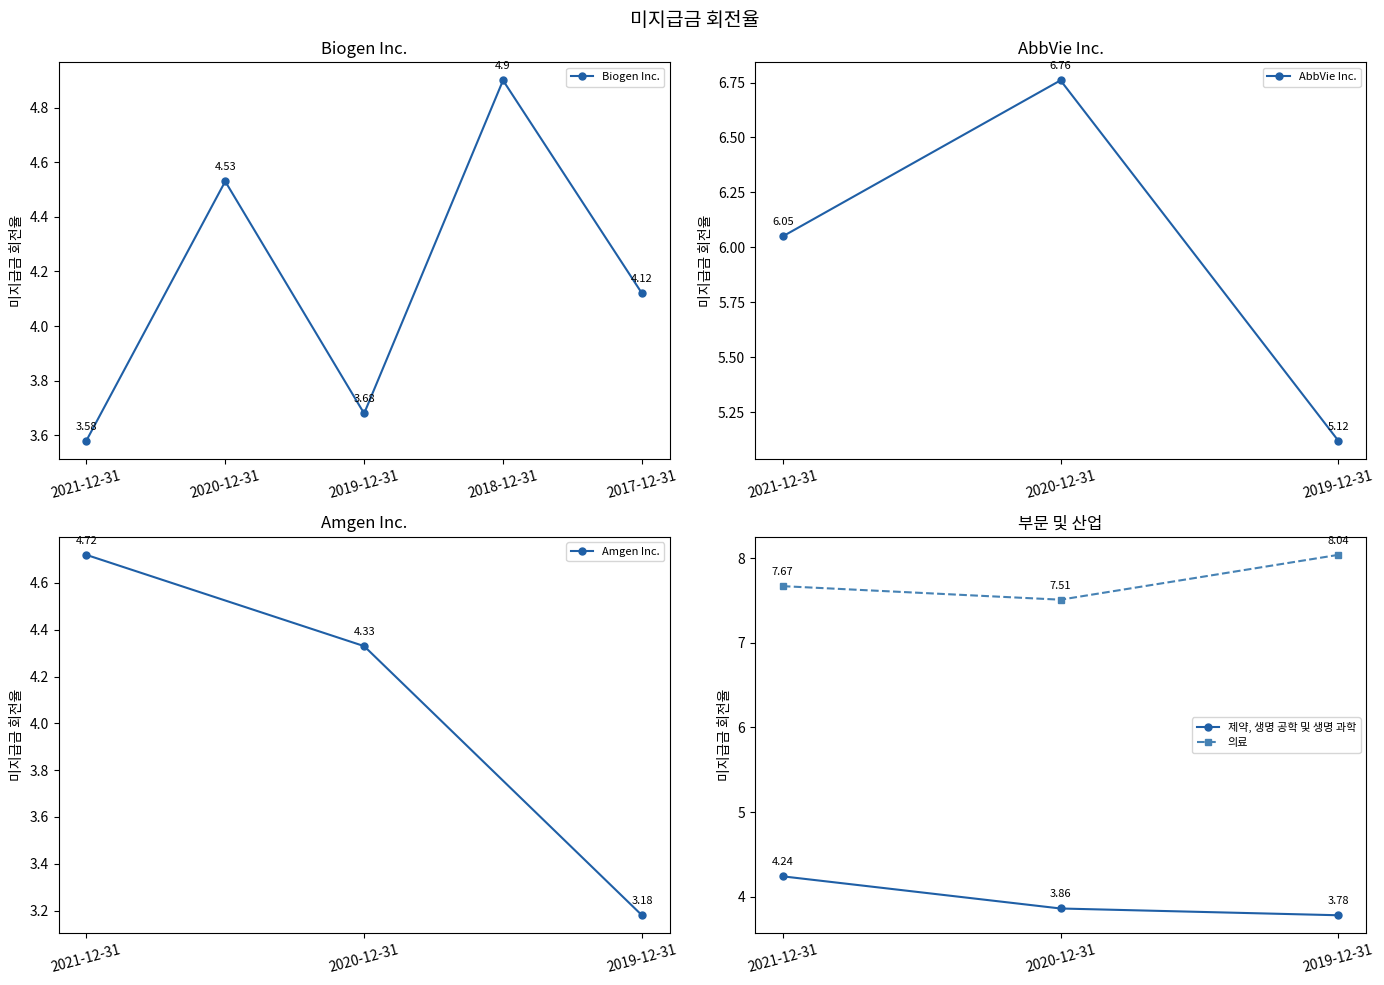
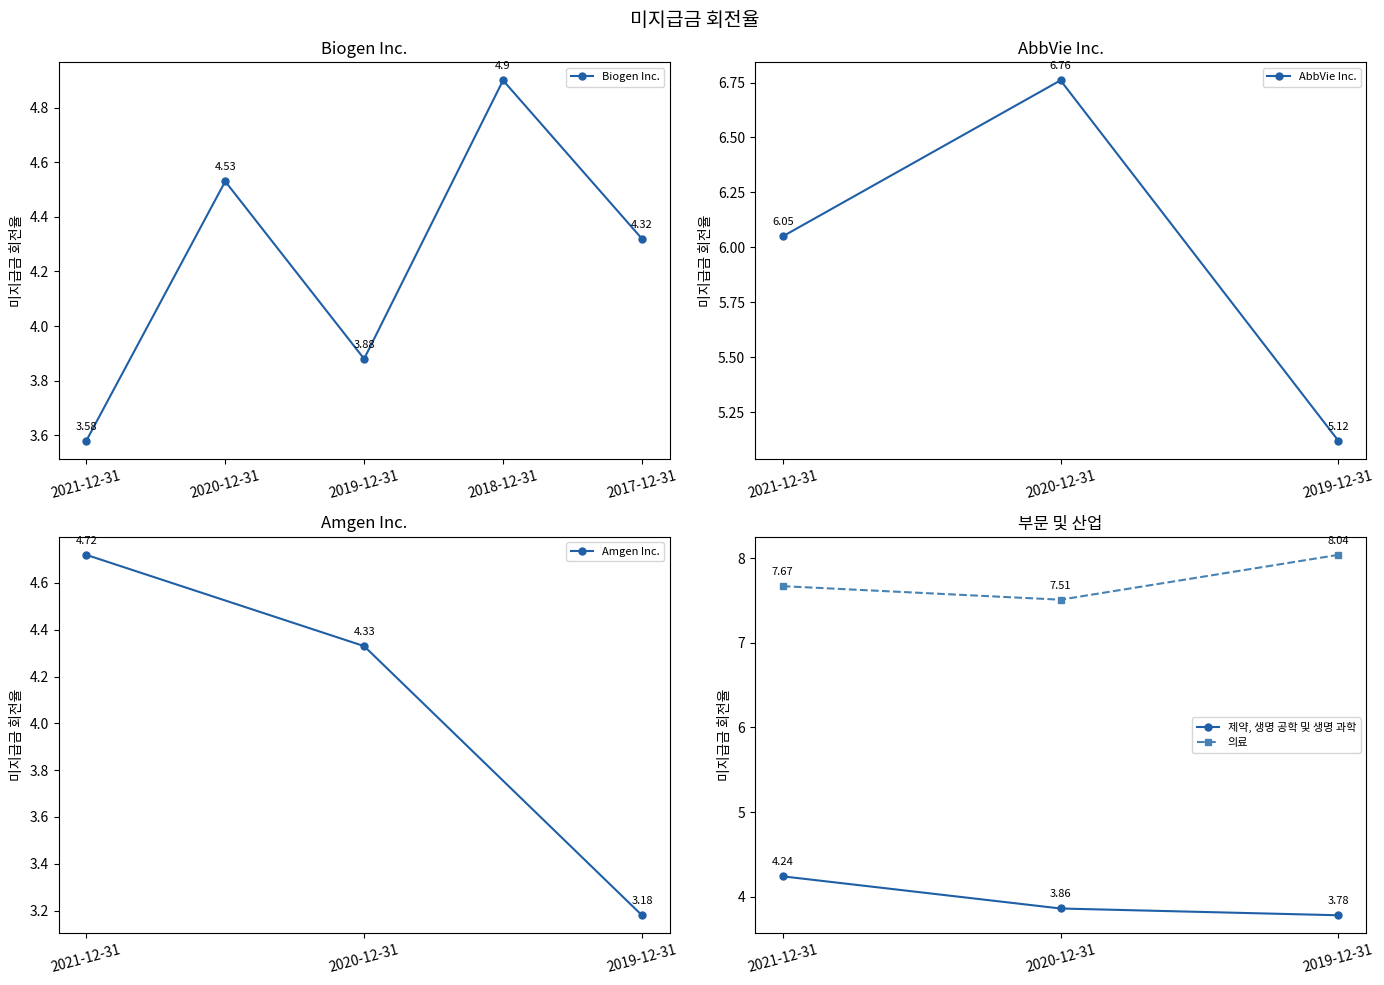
  {
    "Biogen Inc.": {
      "2021-12-31": 3.58,
      "2020-12-31": 4.53,
-     "2019-12-31": 3.68,
+     "2019-12-31": 3.88,
      "2018-12-31": 4.9,
-     "2017-12-31": 4.12
+     "2017-12-31": 4.32
    },
    "AbbVie Inc.": {
      "2021-12-31": 6.05,
      "2020-12-31": 6.76,
      "2019-12-31": 5.12
    },
    "Amgen Inc.": {
      "2021-12-31": 4.72,
      "2020-12-31": 4.33,
      "2019-12-31": 3.18
    }
  }
